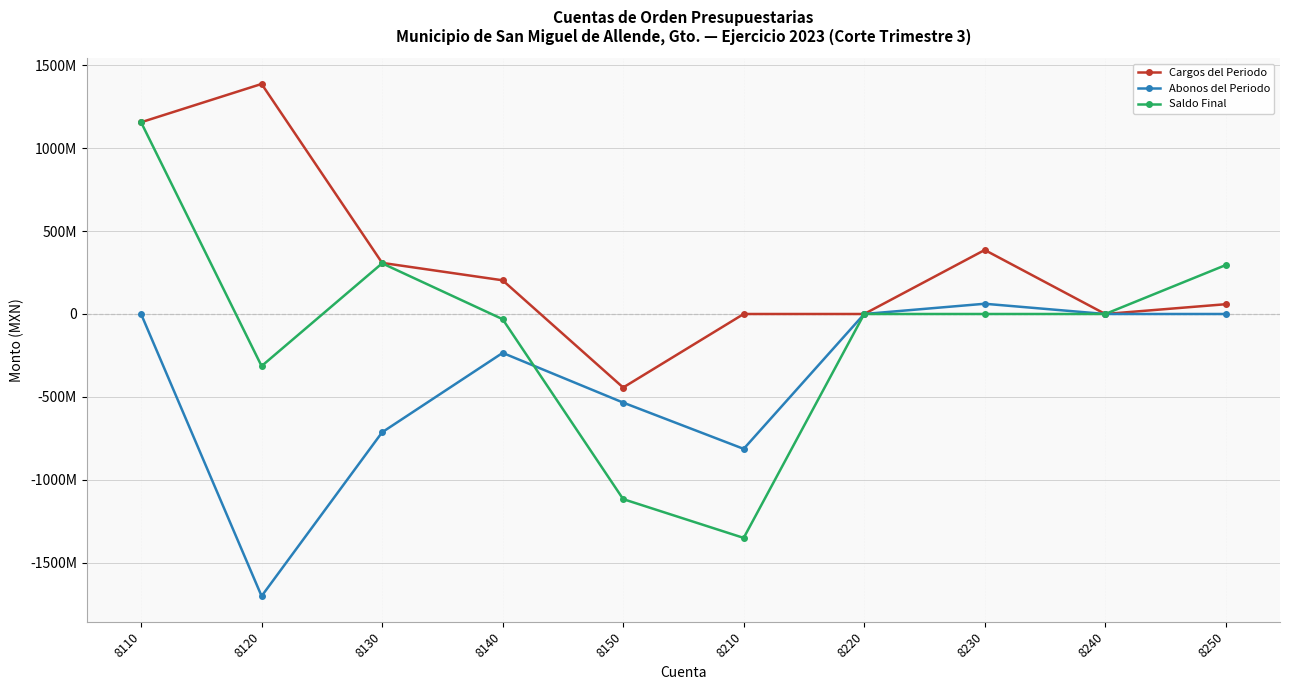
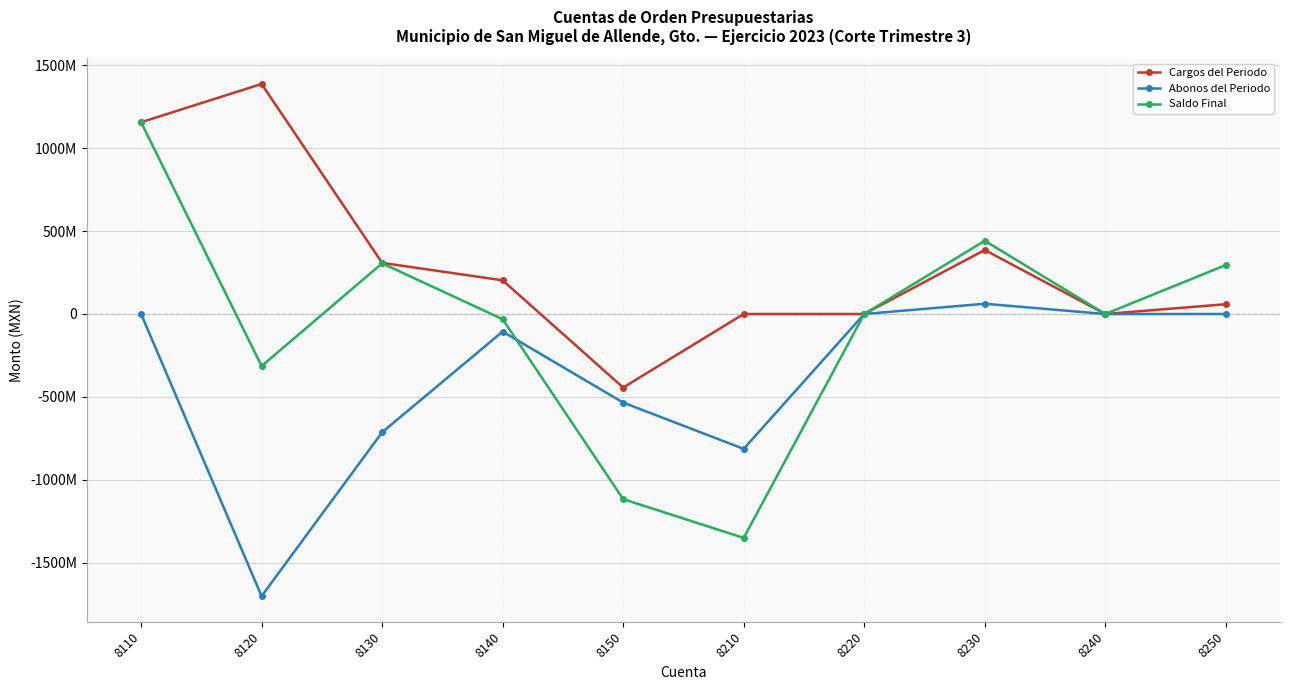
  {
    "Cargos del Periodo": {
      "8120": 1390000000,
      "8140": 200000000,
      "8150": -440000000,
      "8210": 0,
      "8230": 390000000,
      "8250": 60000000
    },
    "Abonos del Periodo": {
      "8110": 0,
      "8120": -1700000000,
      "8130": -710000000,
-     "8140": -230000000,
+     "8140": -110000000,
      "8150": -530000000,
      "8210": -810000000,
      "8230": 60000000,
      "8250": 0
    },
    "Saldo Final": {
      "8120": -310000000,
      "8140": -30000000,
      "8150": -1120000000,
      "8210": -1350000000,
-     "8230": 0,
+     "8230": 440000000,
      "8250": 300000000
    }
  }
